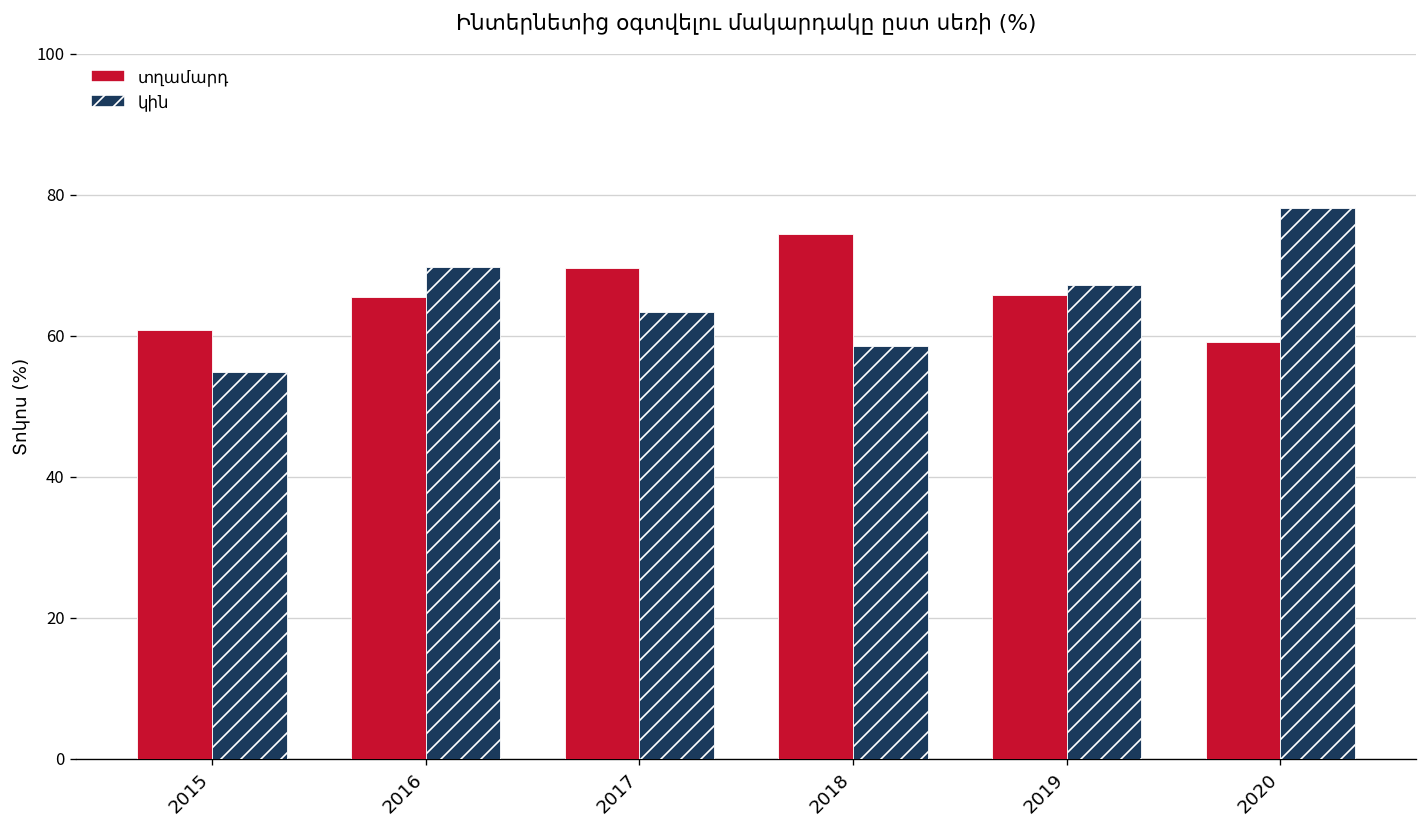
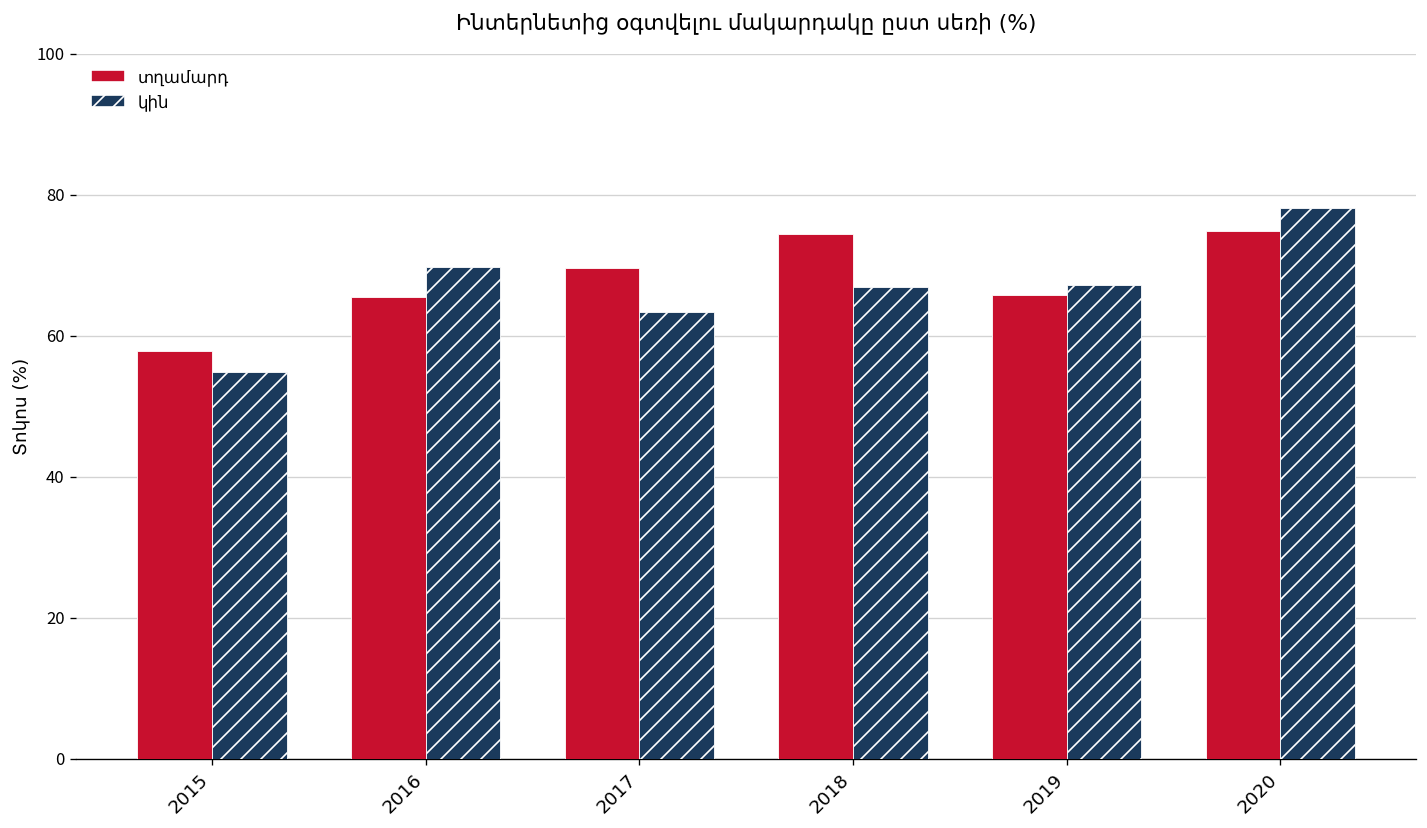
  {
    "տղամարդ": {
-     "2015": 61,
+     "2015": 58,
      "2016": 66,
      "2017": 70,
      "2018": 74,
      "2019": 66,
-     "2020": 59
+     "2020": 75
    },
    "կին": {
      "2015": 55,
      "2016": 70,
      "2017": 63,
-     "2018": 59,
+     "2018": 67,
      "2019": 67,
      "2020": 78
    }
  }
